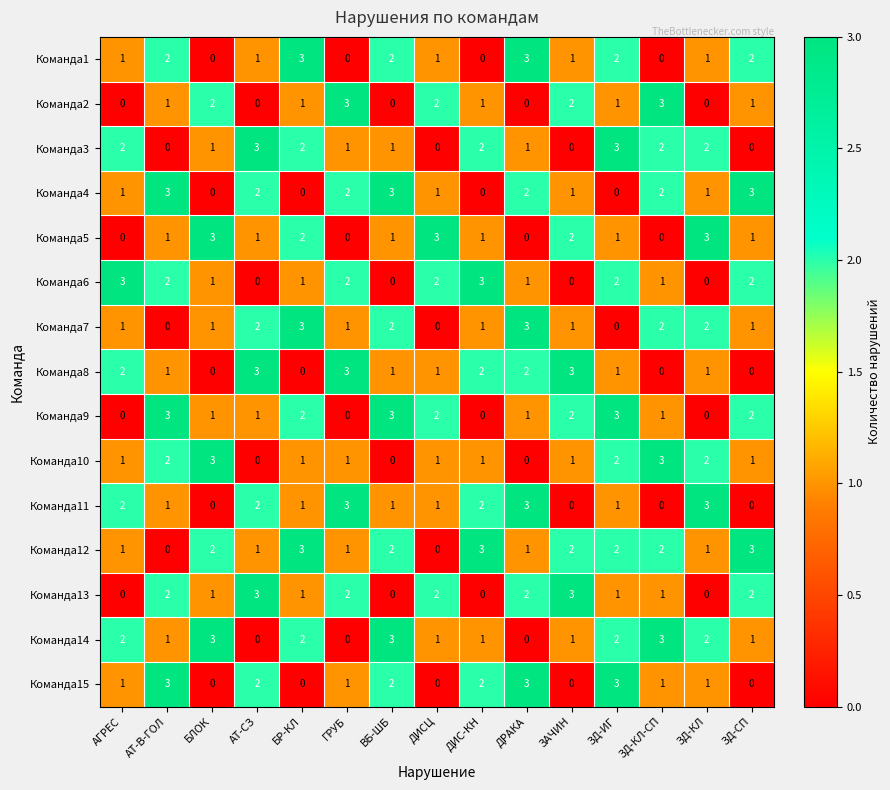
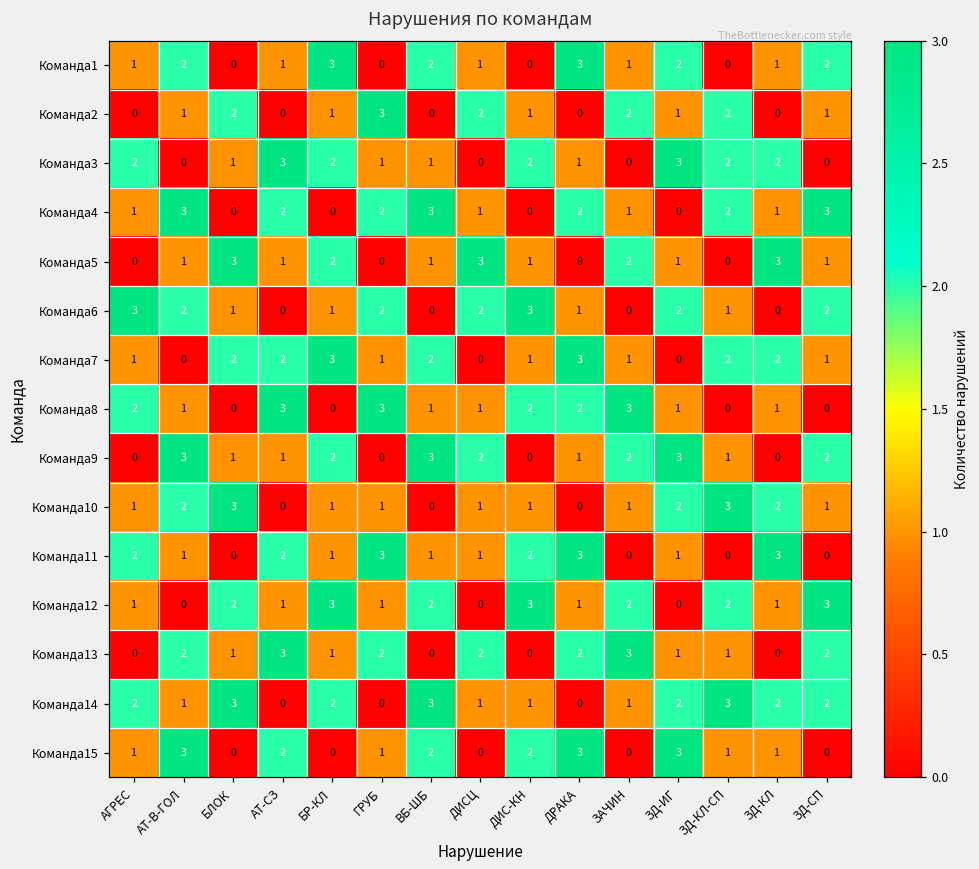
  {
    "Команда2": {
      "АГРЕС": 0,
      "АТ-В-ГОЛ": 1,
      "БЛОК": 2,
      "АТ-СЗ": 0,
      "БР-КЛ": 1,
      "ГРУБ": 3,
      "ВБ-ШБ": 0,
      "ДИСЦ": 2,
      "ДИС-КН": 1,
      "ДРАКА": 0,
      "ЗАЧИН": 2,
      "ЗД-ИГ": 1,
-     "ЗД-КЛ-СП": 3,
+     "ЗД-КЛ-СП": 2,
      "ЗД-КЛ": 0,
      "ЗД-СП": 1
    },
    "Команда7": {
      "АГРЕС": 1,
      "АТ-В-ГОЛ": 0,
-     "БЛОК": 1,
+     "БЛОК": 2,
      "АТ-СЗ": 2,
      "БР-КЛ": 3,
      "ГРУБ": 1,
      "ВБ-ШБ": 2,
      "ДИСЦ": 0,
      "ДИС-КН": 1,
      "ДРАКА": 3,
      "ЗАЧИН": 1,
      "ЗД-ИГ": 0,
      "ЗД-КЛ-СП": 2,
      "ЗД-КЛ": 2,
      "ЗД-СП": 1
    },
    "Команда12": {
      "АГРЕС": 1,
      "АТ-В-ГОЛ": 0,
      "БЛОК": 2,
      "АТ-СЗ": 1,
      "БР-КЛ": 3,
      "ГРУБ": 1,
      "ВБ-ШБ": 2,
      "ДИСЦ": 0,
      "ДИС-КН": 3,
      "ДРАКА": 1,
      "ЗАЧИН": 2,
-     "ЗД-ИГ": 2,
+     "ЗД-ИГ": 0,
      "ЗД-КЛ-СП": 2,
      "ЗД-КЛ": 1,
      "ЗД-СП": 3
    },
    "Команда14": {
      "АГРЕС": 2,
      "АТ-В-ГОЛ": 1,
      "БЛОК": 3,
      "АТ-СЗ": 0,
      "БР-КЛ": 2,
      "ГРУБ": 0,
      "ВБ-ШБ": 3,
      "ДИСЦ": 1,
      "ДИС-КН": 1,
      "ДРАКА": 0,
      "ЗАЧИН": 1,
      "ЗД-ИГ": 2,
      "ЗД-КЛ-СП": 3,
      "ЗД-КЛ": 2,
-     "ЗД-СП": 1
+     "ЗД-СП": 2
    }
  }
